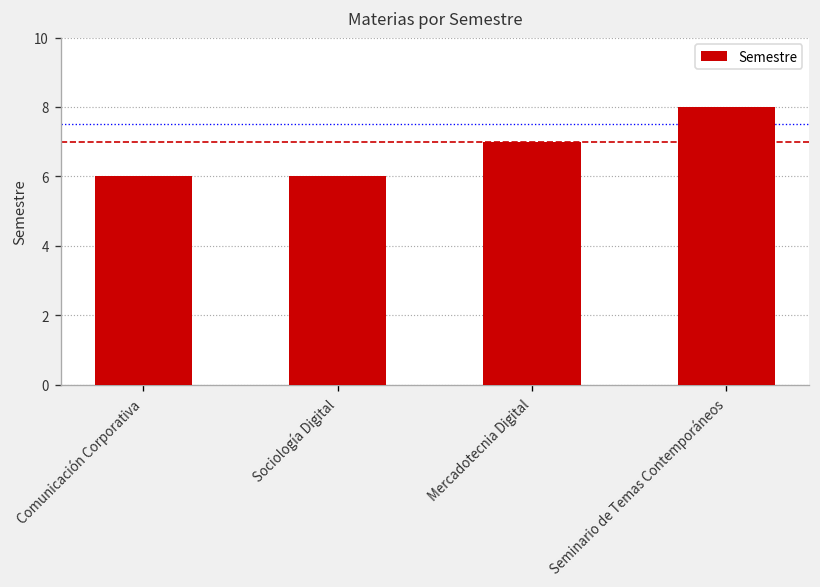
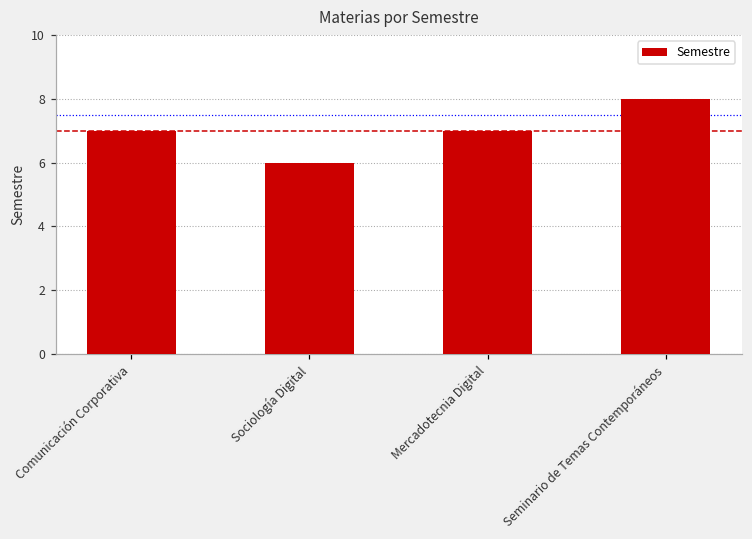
  {
-   "Comunicación Corporativa": 6,
+   "Comunicación Corporativa": 7,
    "Sociología Digital": 6,
    "Mercadotecnia Digital": 7,
    "Seminario de Temas Contemporáneos": 8
  }
